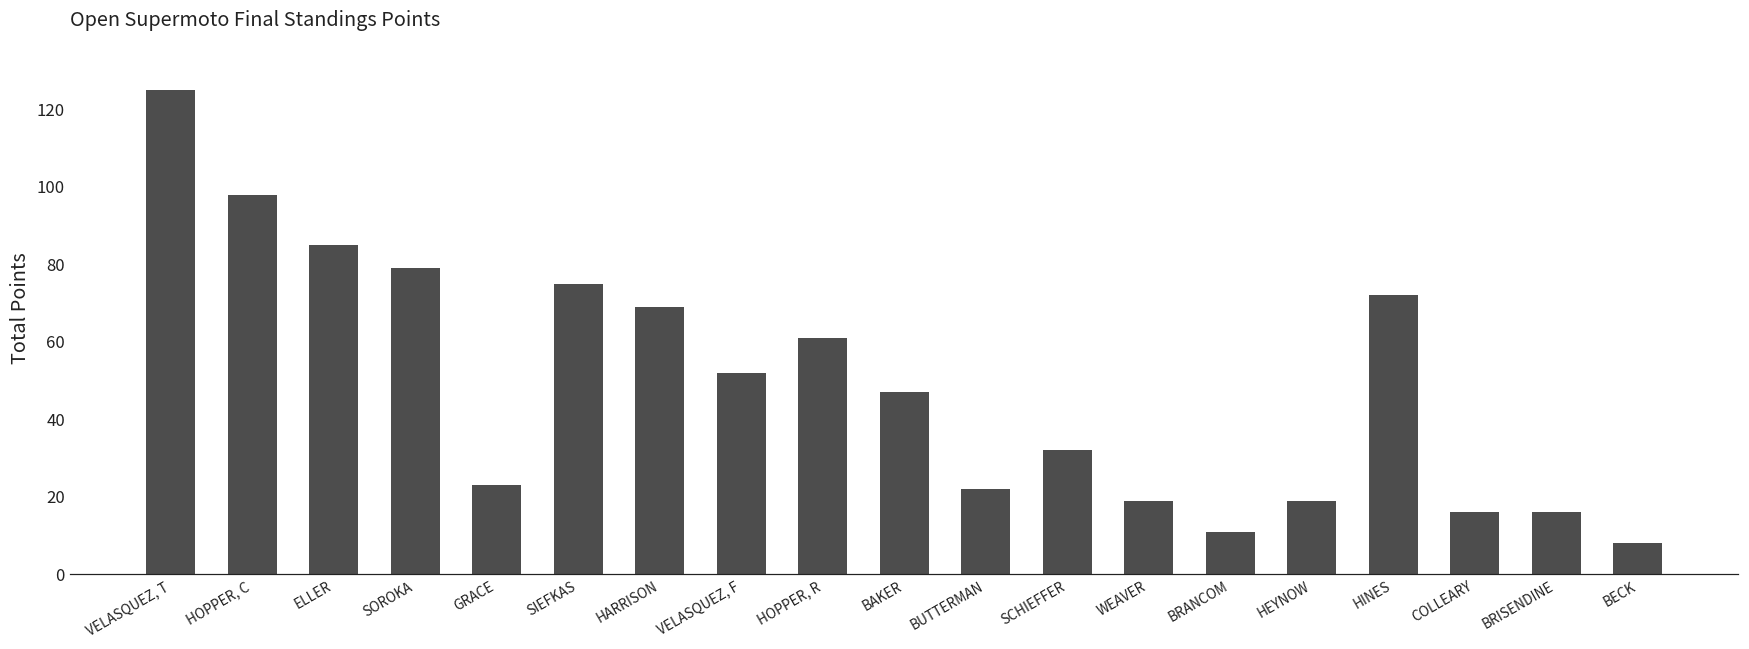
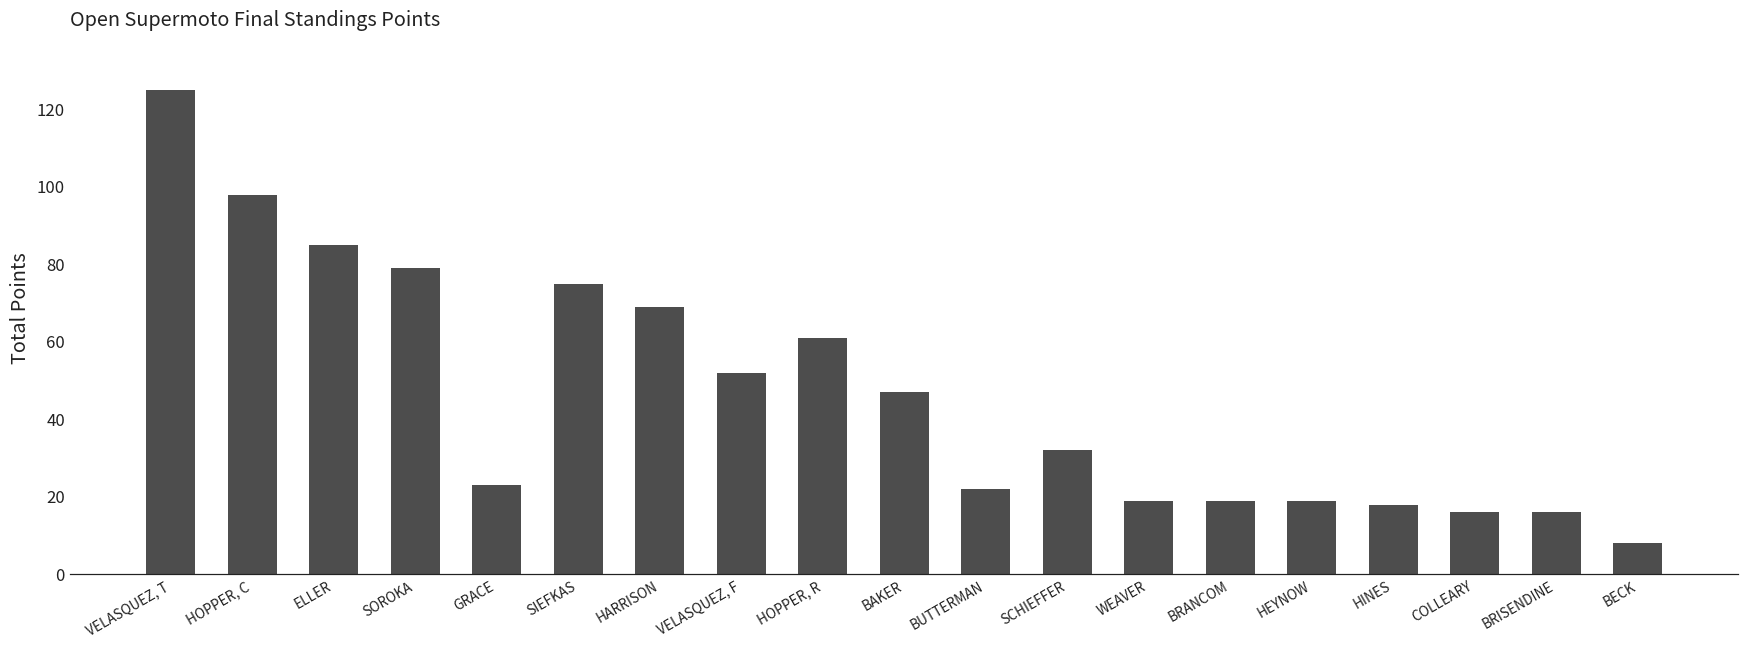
  {
    "VELASQUEZ, T": 125,
    "HOPPER, C": 98,
    "ELLER": 85,
    "SOROKA": 79,
    "GRACE": 23,
    "SIEFKAS": 75,
    "HARRISON": 69,
    "VELASQUEZ, F": 52,
    "HOPPER, R": 61,
    "BAKER": 47,
    "BUTTERMAN": 22,
    "SCHIEFFER": 32,
    "WEAVER": 19,
-   "BRANCOM": 11,
+   "BRANCOM": 19,
    "HEYNOW": 19,
-   "HINES": 72,
+   "HINES": 18,
    "COLLEARY": 16,
    "BRISENDINE": 16,
    "BECK": 8
  }
